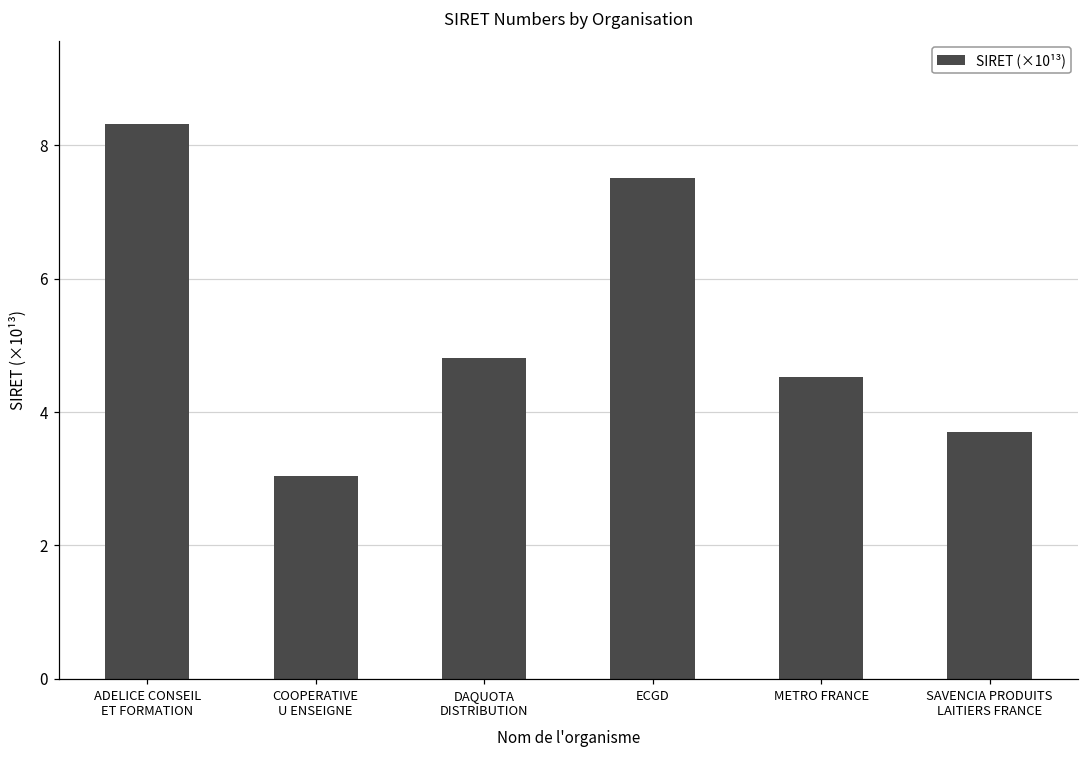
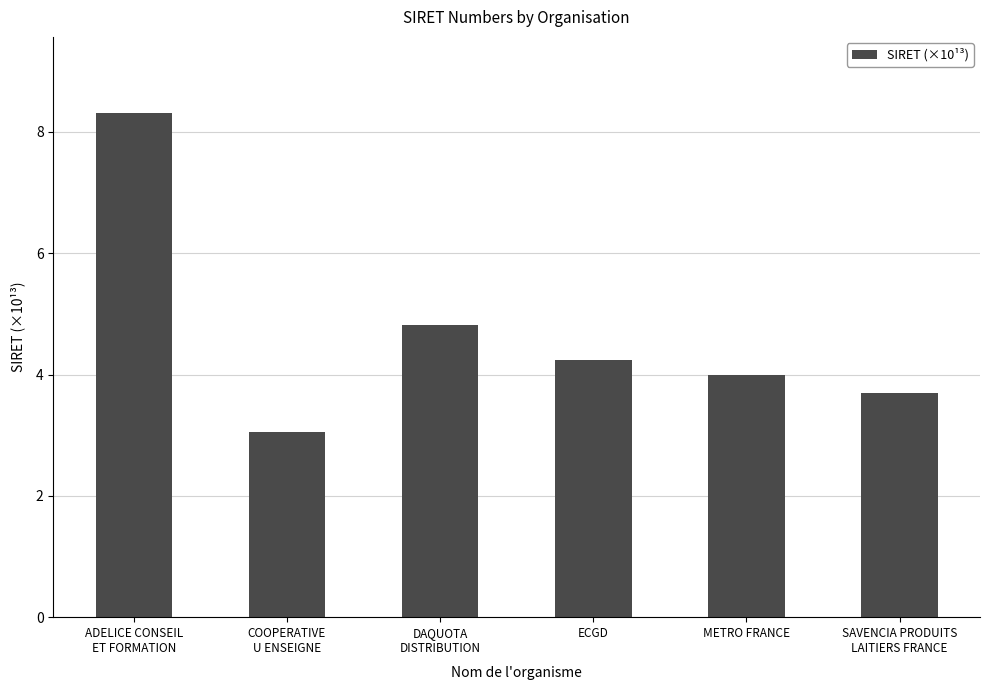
  {
    "ADELICE CONSEIL ET FORMATION": 8.3,
    "COOPERATIVE U ENSEIGNE": 3.0,
    "DAQUOTA DISTRIBUTION": 4.8,
-   "ECGD": 7.5,
-   "METRO FRANCE": 4.5,
+   "ECGD": 4.2,
+   "METRO FRANCE": 4.0,
    "SAVENCIA PRODUITS LAITIERS FRANCE": 3.7
  }
